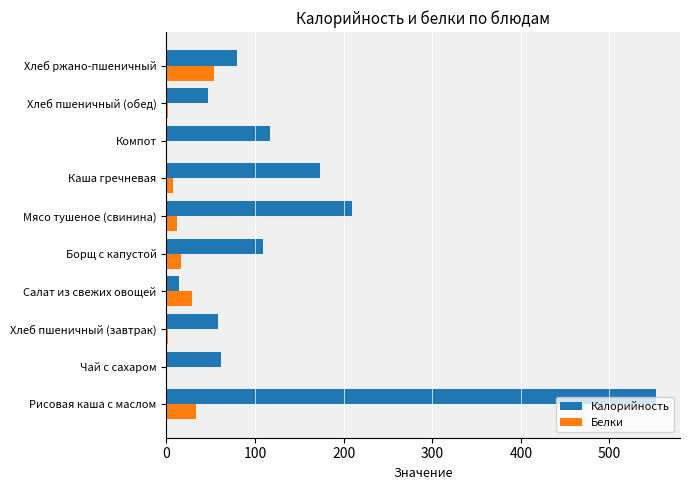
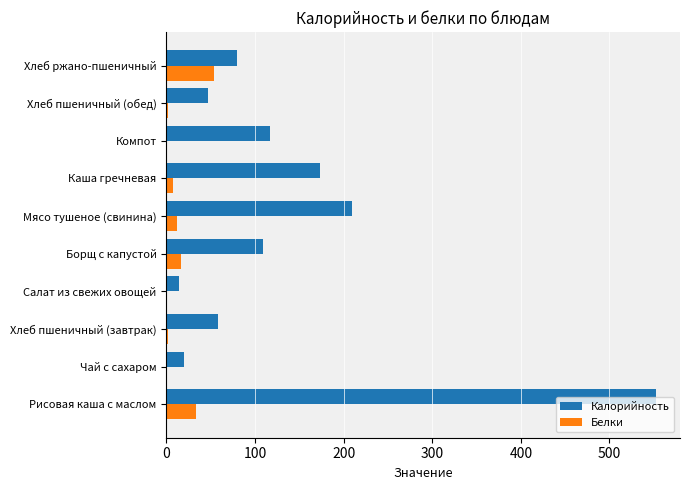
  {
    "Калорийность": {
      "Хлеб ржано-пшеничный": 80,
      "Хлеб пшеничный (обед)": 50,
      "Компот": 120,
      "Каша гречневая": 170,
      "Мясо тушеное (свинина)": 210,
      "Борщ с капустой": 110,
      "Салат из свежих овощей": 10,
      "Хлеб пшеничный (завтрак)": 60,
-     "Чай с сахаром": 60
+     "Чай с сахаром": 20
    },
    "Белки": {
      "Хлеб ржано-пшеничный": 50,
      "Компот": 0,
      "Каша гречневая": 10,
      "Мясо тушеное (свинина)": 10,
      "Борщ с капустой": 20,
-     "Салат из свежих овощей": 30,
+     "Салат из свежих овощей": 0,
      "Чай с сахаром": 0,
      "Рисовая каша с маслом": 30
    }
  }
